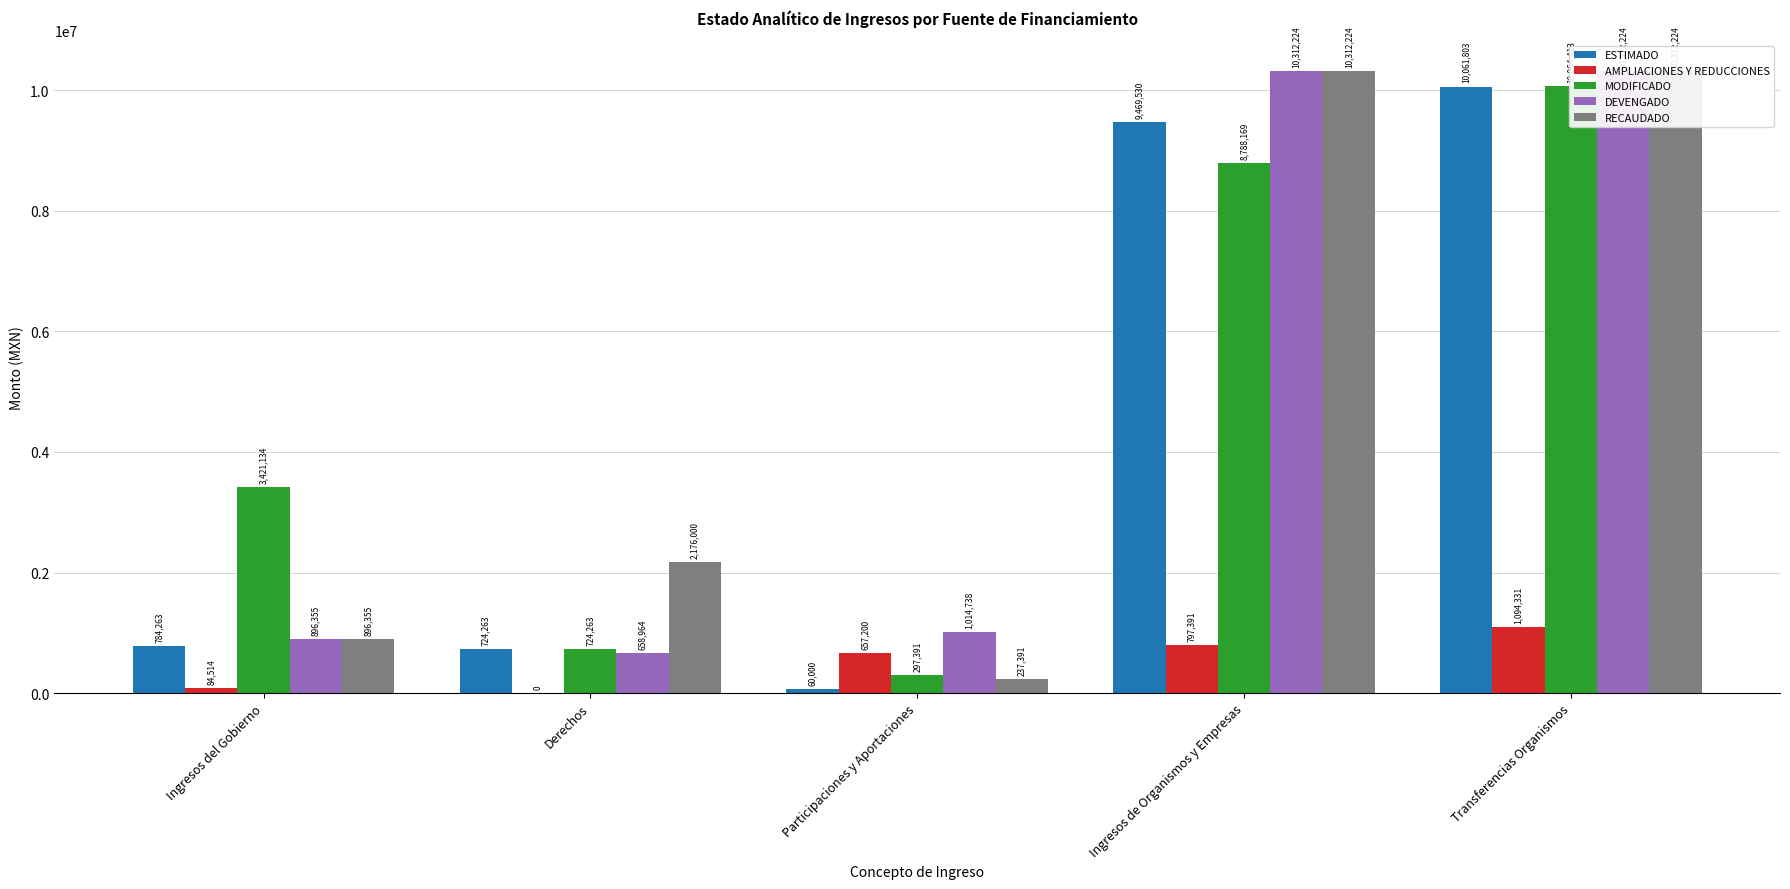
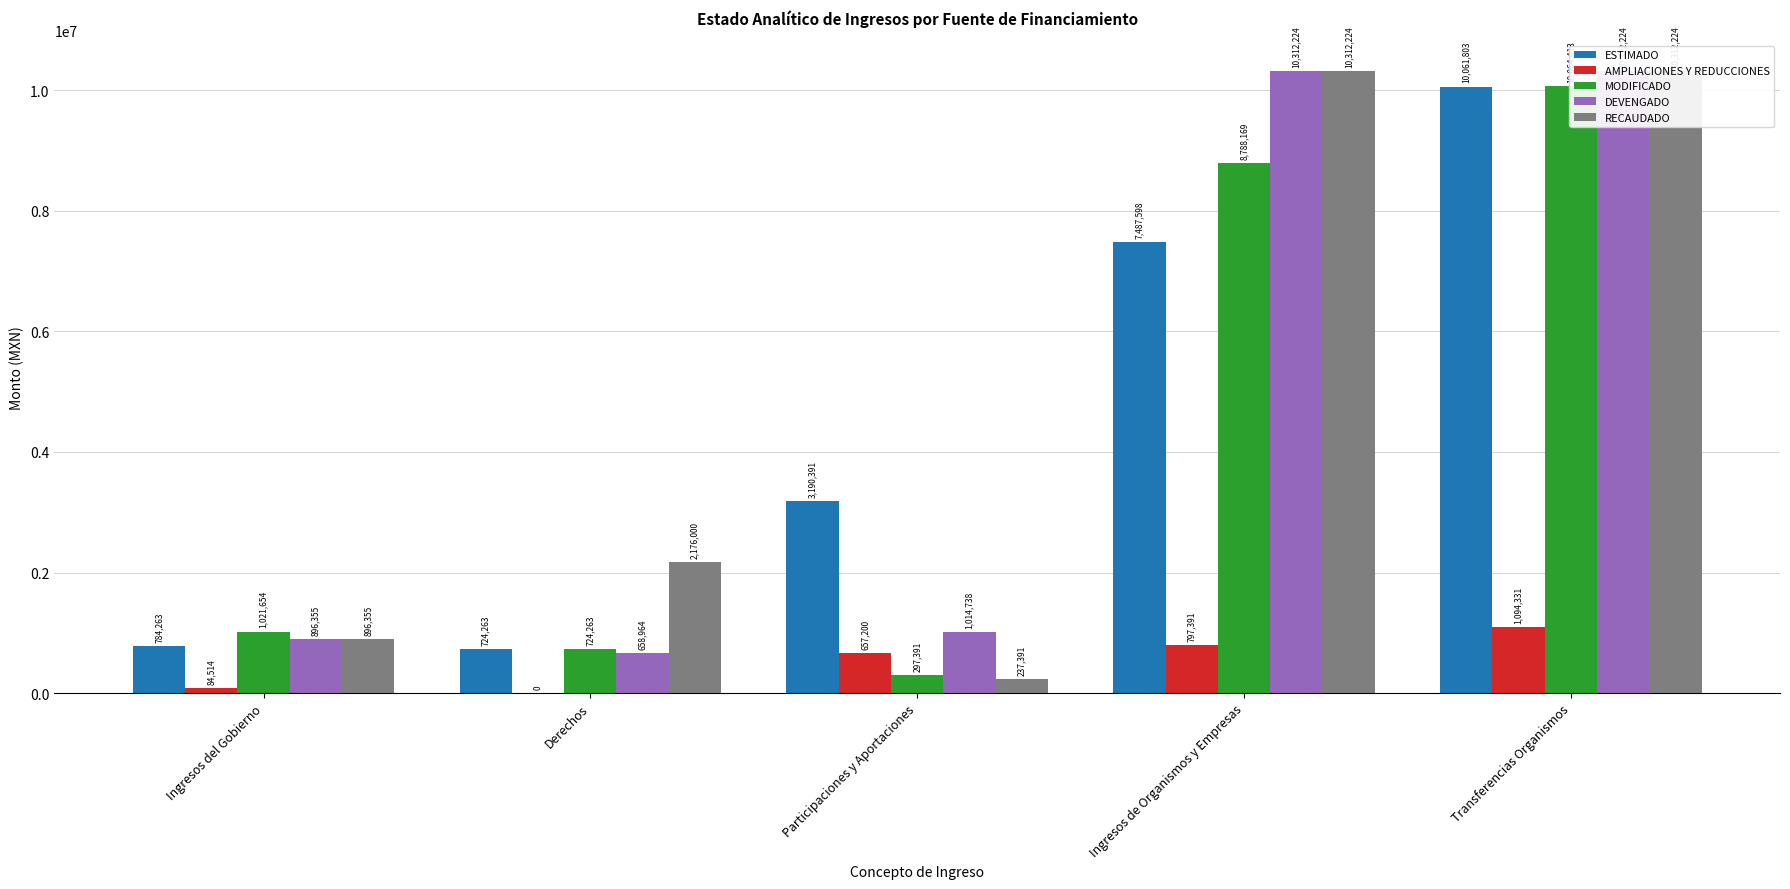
  {
    "ESTIMADO": {
      "Ingresos del Gobierno": "784,263",
      "Derechos": "724,263",
-     "Participaciones y Aportaciones": "60,000",
-     "Ingresos de Organismos y Empresas": "9,469,530",
+     "Participaciones y Aportaciones": "3,190,391",
+     "Ingresos de Organismos y Empresas": "7,487,598",
      "Transferencias Organismos": "10,061,803"
    },
    "AMPLIACIONES Y REDUCCIONES": {
      "Ingresos del Gobierno": "84,514",
      "Derechos": "0",
      "Participaciones y Aportaciones": "657,200",
      "Ingresos de Organismos y Empresas": "797,391",
      "Transferencias Organismos": "1,094,331"
    },
    "MODIFICADO": {
-     "Ingresos del Gobierno": "3,421,134",
+     "Ingresos del Gobierno": "1,021,654",
      "Derechos": "724,263",
      "Participaciones y Aportaciones": "297,391",
      "Ingresos de Organismos y Empresas": "8,788,169"
    },
    "DEVENGADO": {
      "Ingresos del Gobierno": "896,355",
      "Derechos": "658,964",
      "Participaciones y Aportaciones": "1,014,738",
      "Ingresos de Organismos y Empresas": "10,312,224"
    },
    "RECAUDADO": {
      "Ingresos del Gobierno": "896,355",
      "Derechos": "2,176,000",
      "Participaciones y Aportaciones": "237,391",
      "Ingresos de Organismos y Empresas": "10,312,224"
    }
  }
